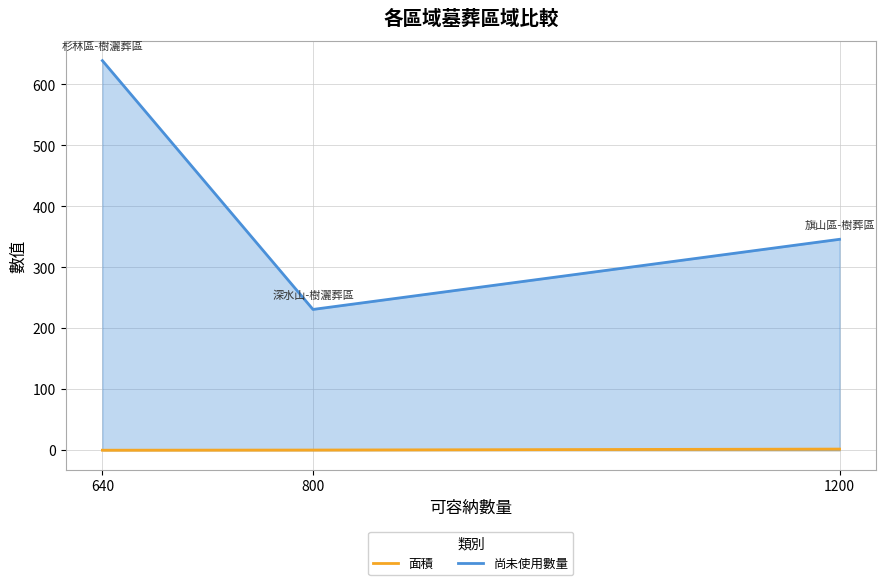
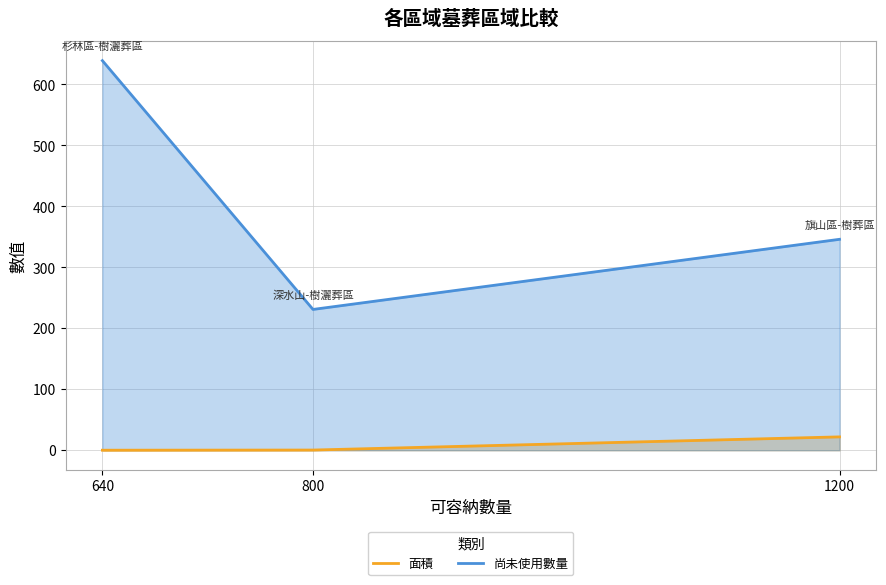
  {
    "面積": {
      "640": 0,
      "800": 0,
-     "1200": 0
+     "1200": 20
    },
    "尚未使用數量": {
      "640": 640,
      "800": 230,
      "1200": 350
    }
  }
